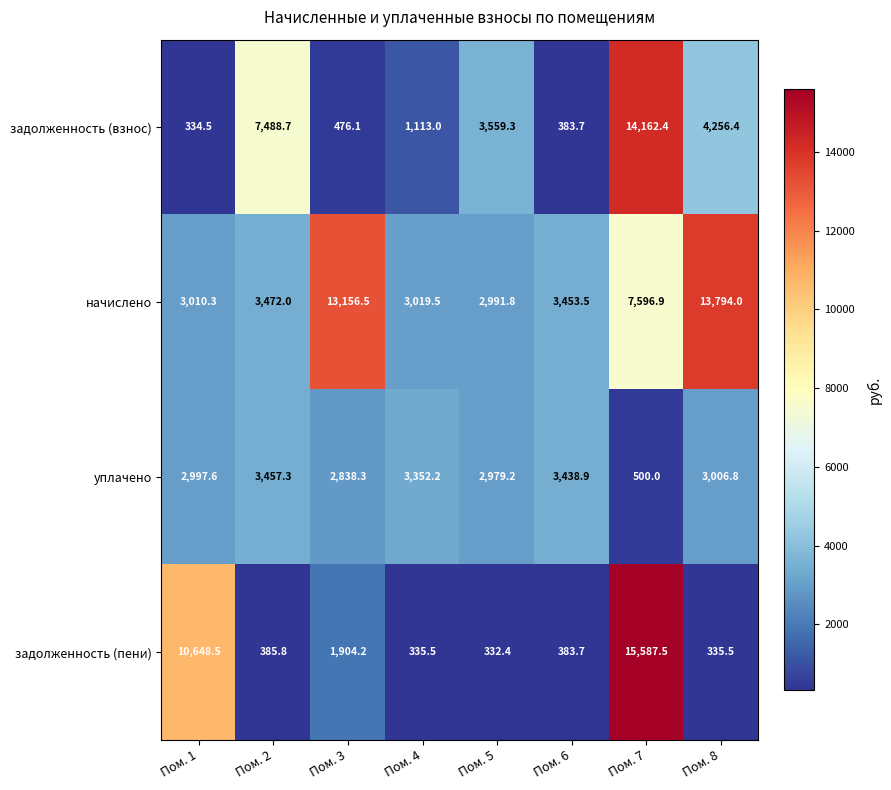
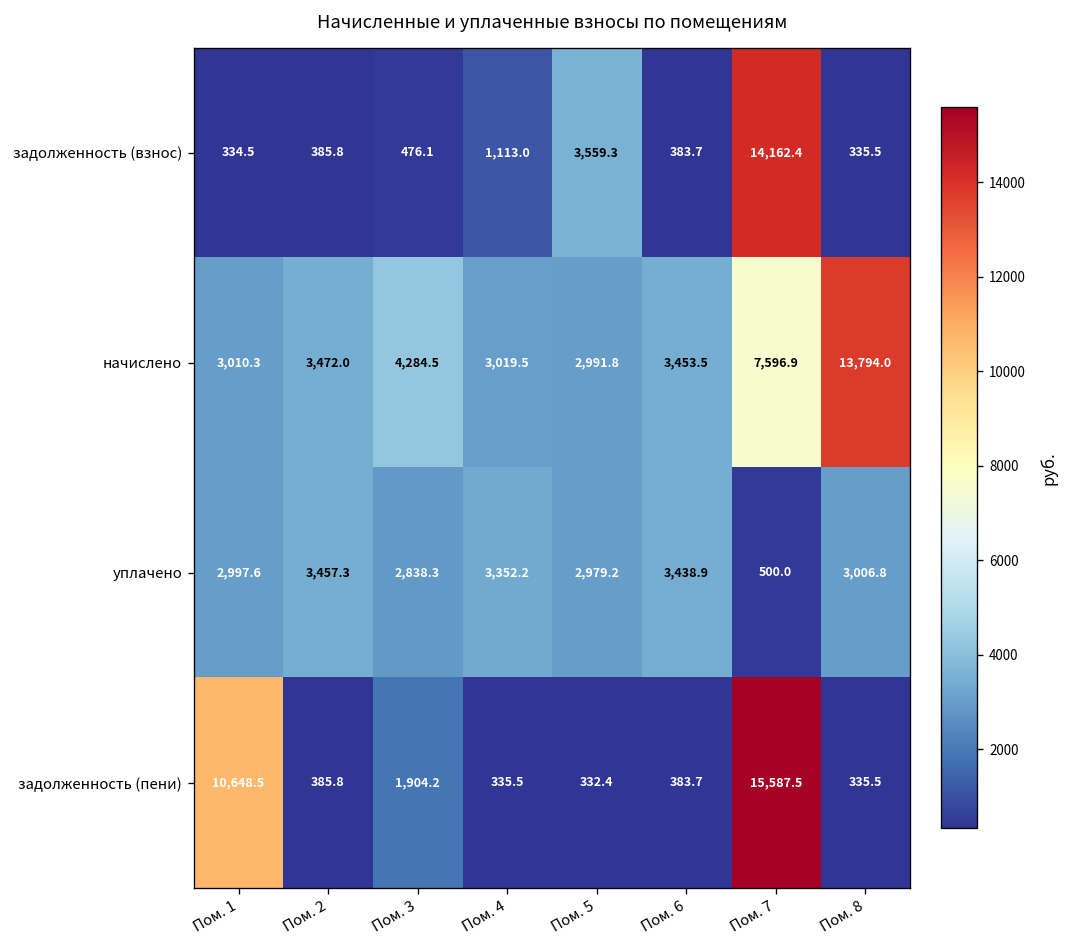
  {
    "задолженность (взнос)": {
      "Пом. 1": "334.5",
-     "Пом. 2": "7,488.7",
+     "Пом. 2": "385.8",
      "Пом. 3": "476.1",
      "Пом. 4": "1,113.0",
      "Пом. 5": "3,559.3",
      "Пом. 6": "383.7",
      "Пом. 7": "14,162.4",
-     "Пом. 8": "4,256.4"
+     "Пом. 8": "335.5"
    },
    "начислено": {
      "Пом. 1": "3,010.3",
      "Пом. 2": "3,472.0",
-     "Пом. 3": "13,156.5",
+     "Пом. 3": "4,284.5",
      "Пом. 4": "3,019.5",
      "Пом. 5": "2,991.8",
      "Пом. 6": "3,453.5",
      "Пом. 7": "7,596.9",
      "Пом. 8": "13,794.0"
    },
    "уплачено": {
      "Пом. 1": "2,997.6",
      "Пом. 2": "3,457.3",
      "Пом. 3": "2,838.3",
      "Пом. 4": "3,352.2",
      "Пом. 5": "2,979.2",
      "Пом. 6": "3,438.9",
      "Пом. 7": "500.0",
      "Пом. 8": "3,006.8"
    },
    "задолженность (пени)": {
      "Пом. 1": "10,648.5",
      "Пом. 2": "385.8",
      "Пом. 3": "1,904.2",
      "Пом. 4": "335.5",
      "Пом. 5": "332.4",
      "Пом. 6": "383.7",
      "Пом. 7": "15,587.5",
      "Пом. 8": "335.5"
    }
  }
